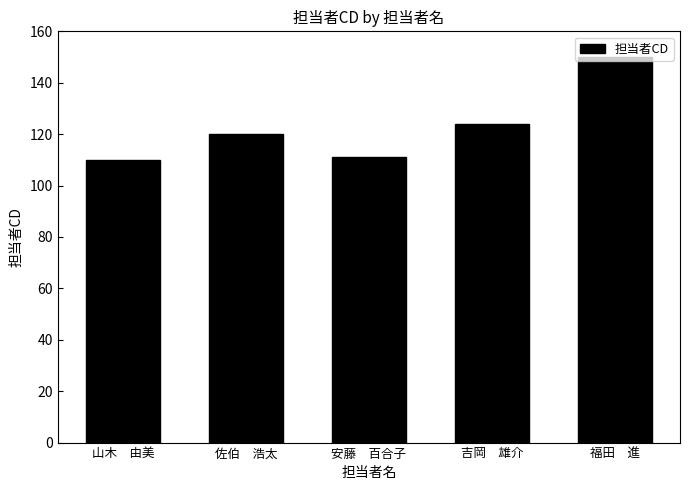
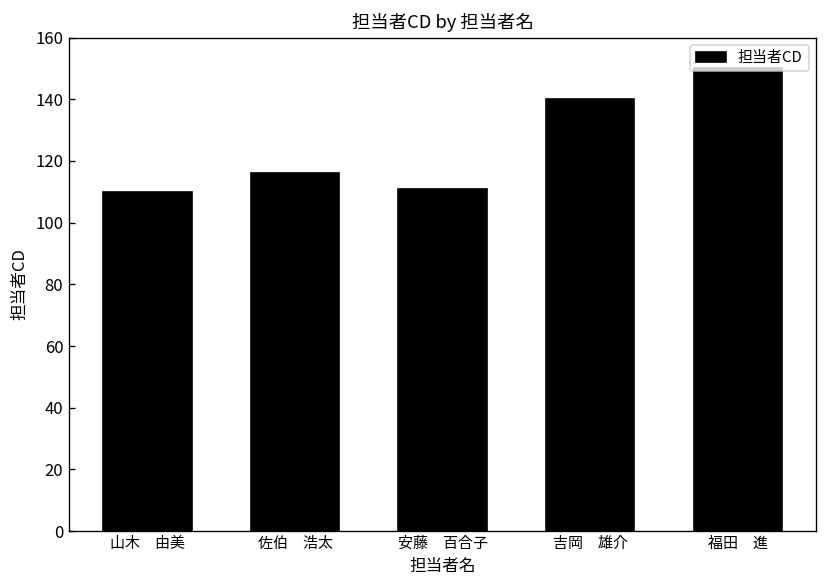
  {
    "山木 由美": 110,
-   "佐伯 浩太": 120,
+   "佐伯 浩太": 116,
    "安藤 百合子": 111,
-   "吉岡 雄介": 124
+   "吉岡 雄介": 140
  }
